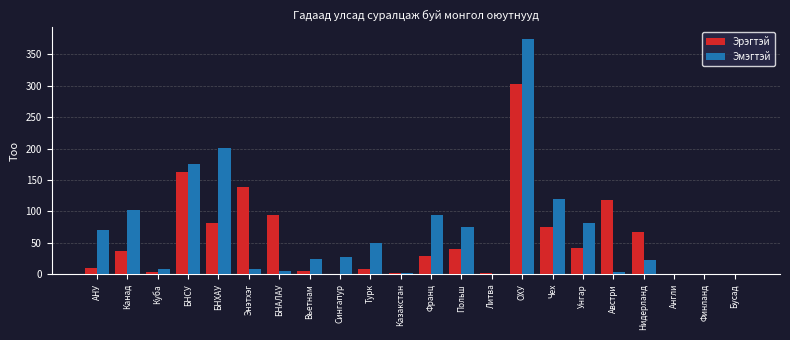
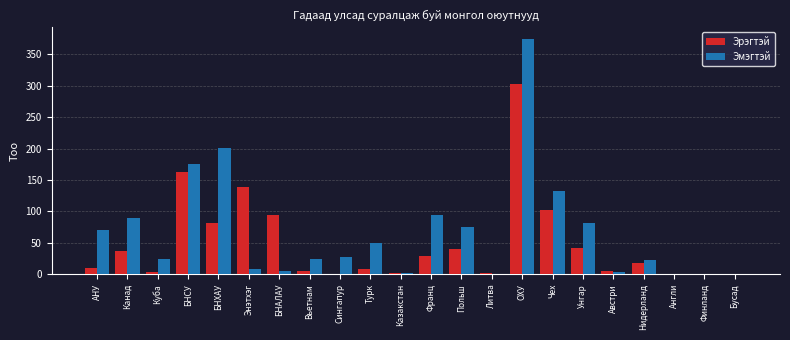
  {
    "Эрэгтэй": {
      "АНУ": 10,
      "Канад": 40,
      "Куба": 0,
      "БНСУ": 160,
      "БНХАУ": 80,
      "Энэтхэг": 140,
      "БНАЛАУ": 100,
      "Вьетнам": 10,
      "Турк": 10,
      "Франц": 30,
      "Польш": 40,
      "ОХУ": 300,
-     "Чех": 80,
+     "Чех": 100,
      "Унгар": 40,
-     "Австри": 120,
-     "Нидерланд": 70,
+     "Австри": 10,
+     "Нидерланд": 20,
      "Англи": 0,
      "Финланд": 0,
      "Бусад": 0
    },
    "Эмэгтэй": {
      "АНУ": 70,
-     "Канад": 100,
-     "Куба": 10,
+     "Канад": 90,
+     "Куба": 30,
      "БНСУ": 180,
      "БНХАУ": 200,
      "Энэтхэг": 10,
      "БНАЛАУ": 10,
      "Вьетнам": 20,
      "Сингапур": 30,
      "Турк": 50,
      "Франц": 90,
      "Польш": 80,
      "ОХУ": 370,
-     "Чех": 120,
+     "Чех": 130,
      "Унгар": 80,
      "Австри": 0,
      "Нидерланд": 20
    }
  }
